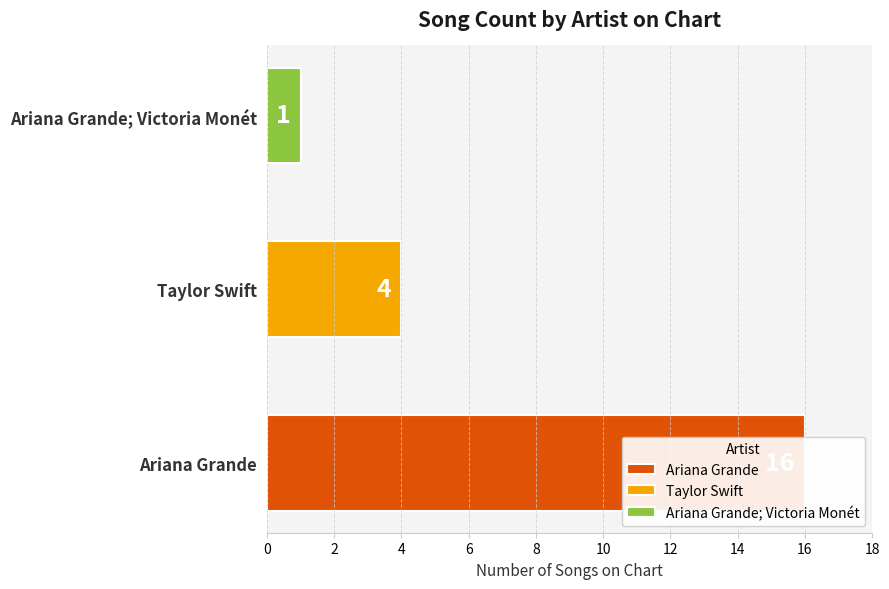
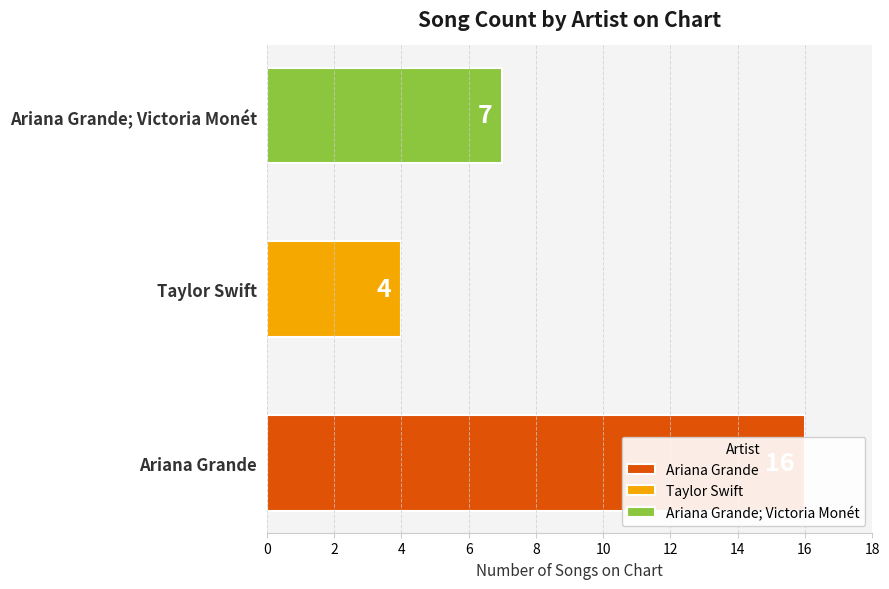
  {
    "Taylor Swift": {
      "Taylor Swift": 4
    },
    "Ariana Grande; Victoria Monét": {
-     "Ariana Grande; Victoria Monét": 1
+     "Ariana Grande; Victoria Monét": 7
    }
  }
